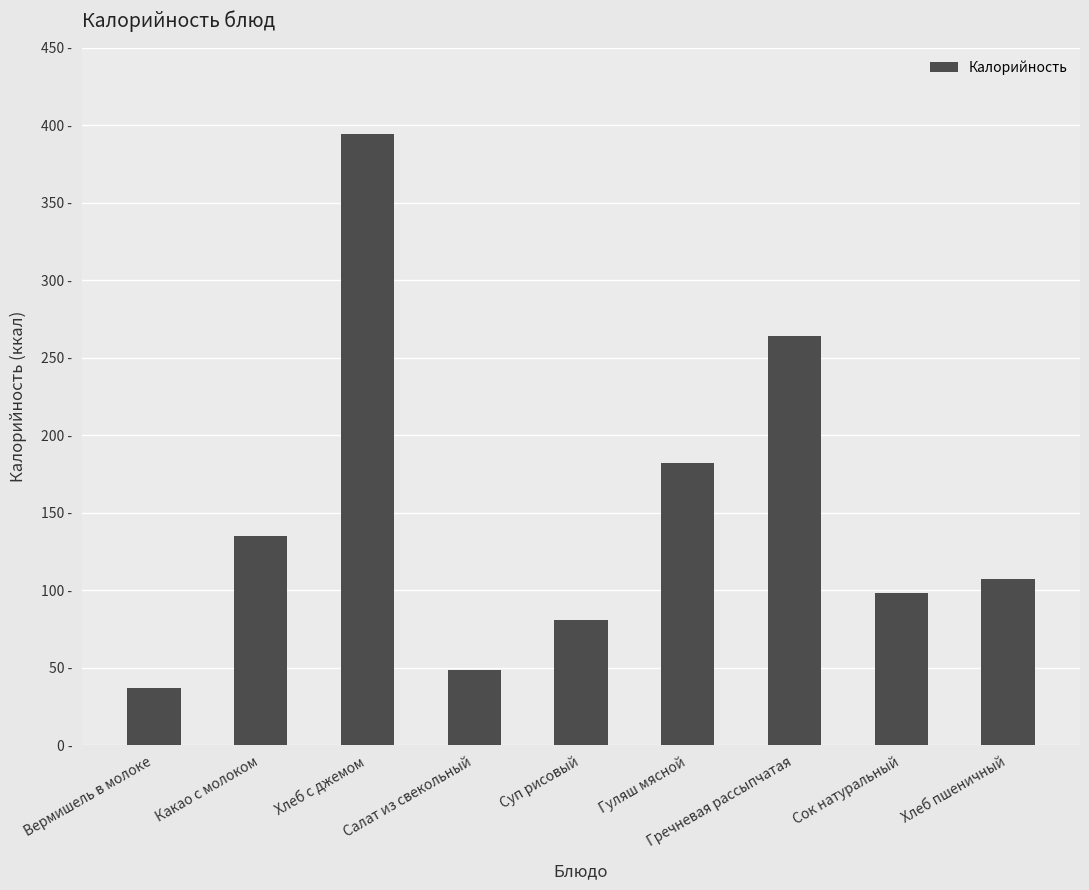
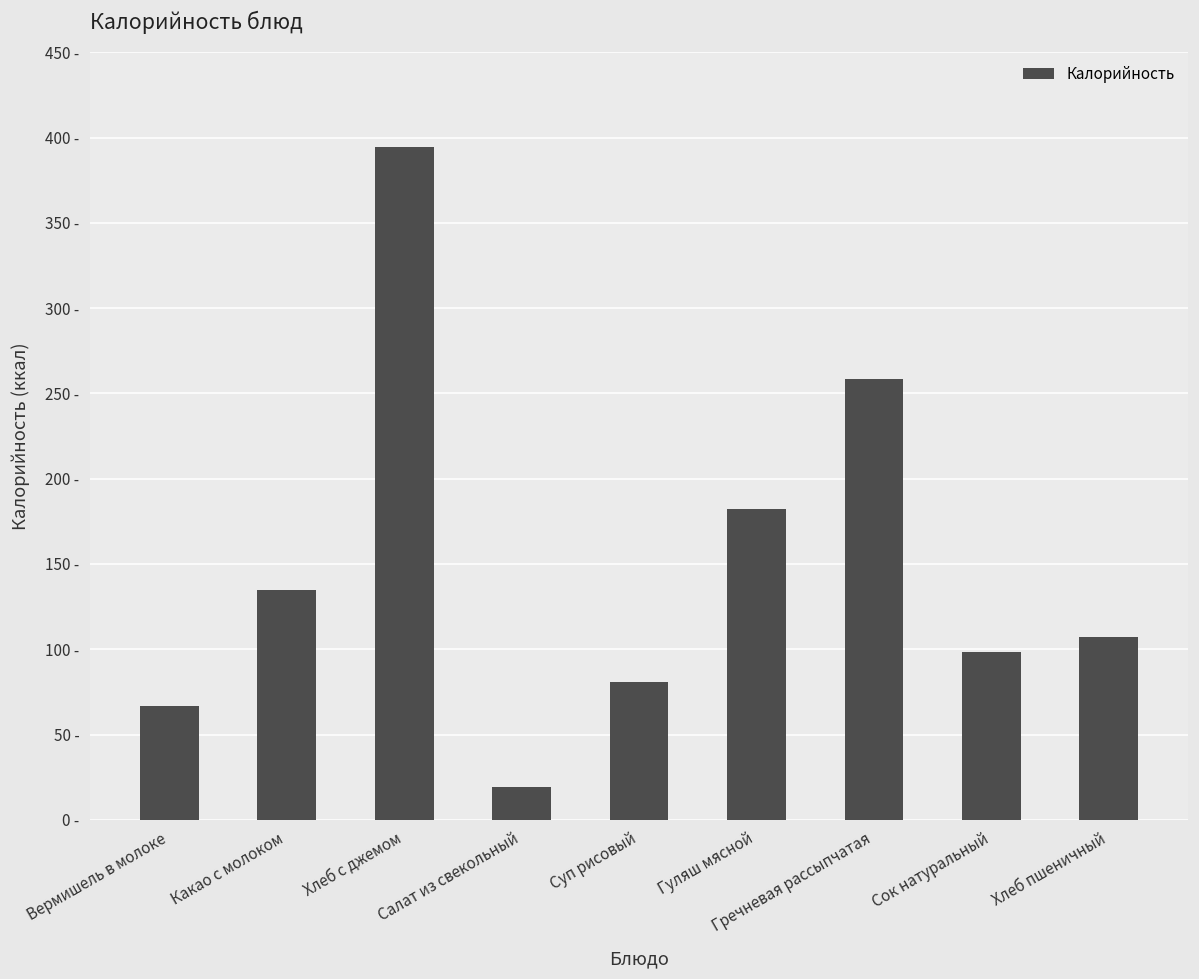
  {
-   "Вермишель в молоке": "37 -",
+   "Вермишель в молоке": "67 -",
    "Какао с молоком": "135 -",
    "Хлеб с джемом": "394 -",
-   "Салат из свекольный": "49 -",
+   "Салат из свекольный": "19 -",
    "Суп рисовый": "81 -",
    "Гуляш мясной": "182 -",
-   "Гречневая рассыпчатая": "264 -",
+   "Гречневая рассыпчатая": "259 -",
    "Сок натуральный": "98 -",
    "Хлеб пшеничный": "107 -"
  }
